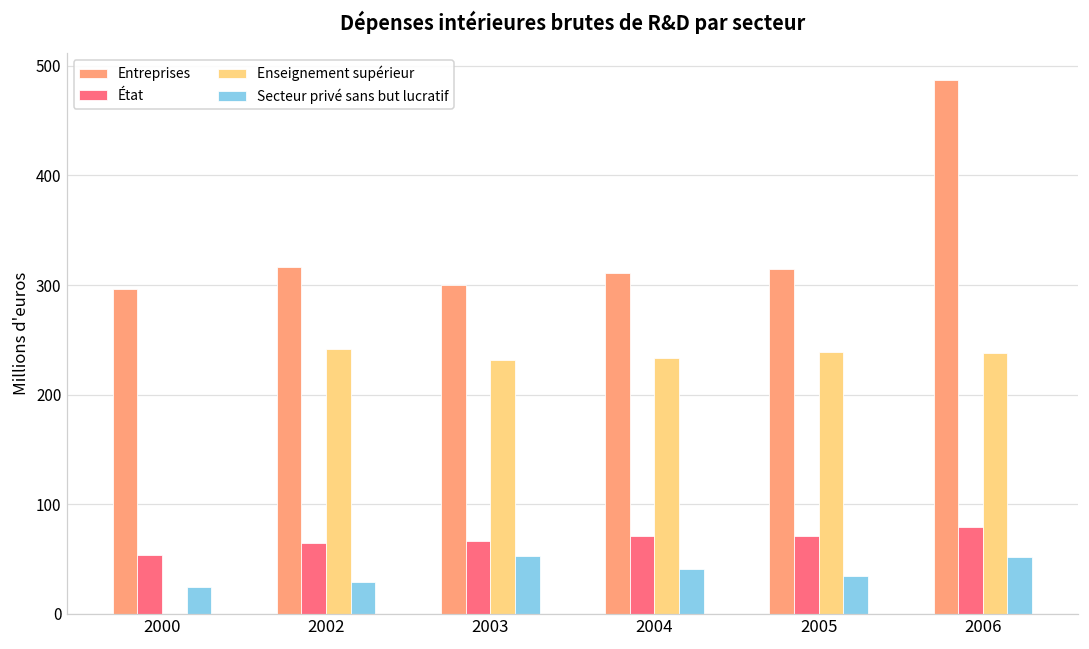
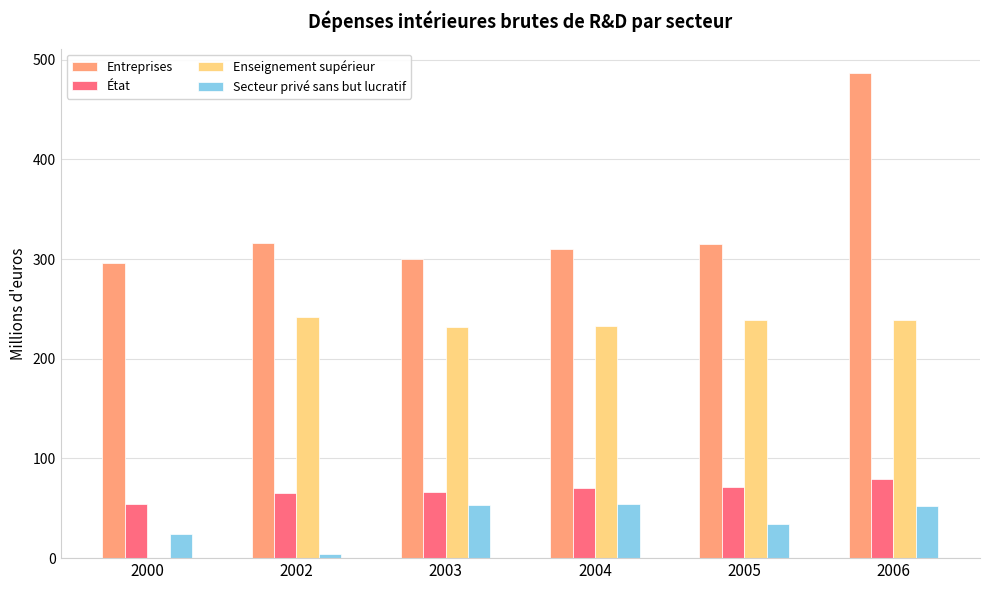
  {
    "Secteur privé sans but lucratif": {
      "2000": 20,
-     "2002": 30,
+     "2002": 0,
      "2003": 50,
-     "2004": 40,
+     "2004": 50,
      "2005": 30,
      "2006": 50
    }
  }
